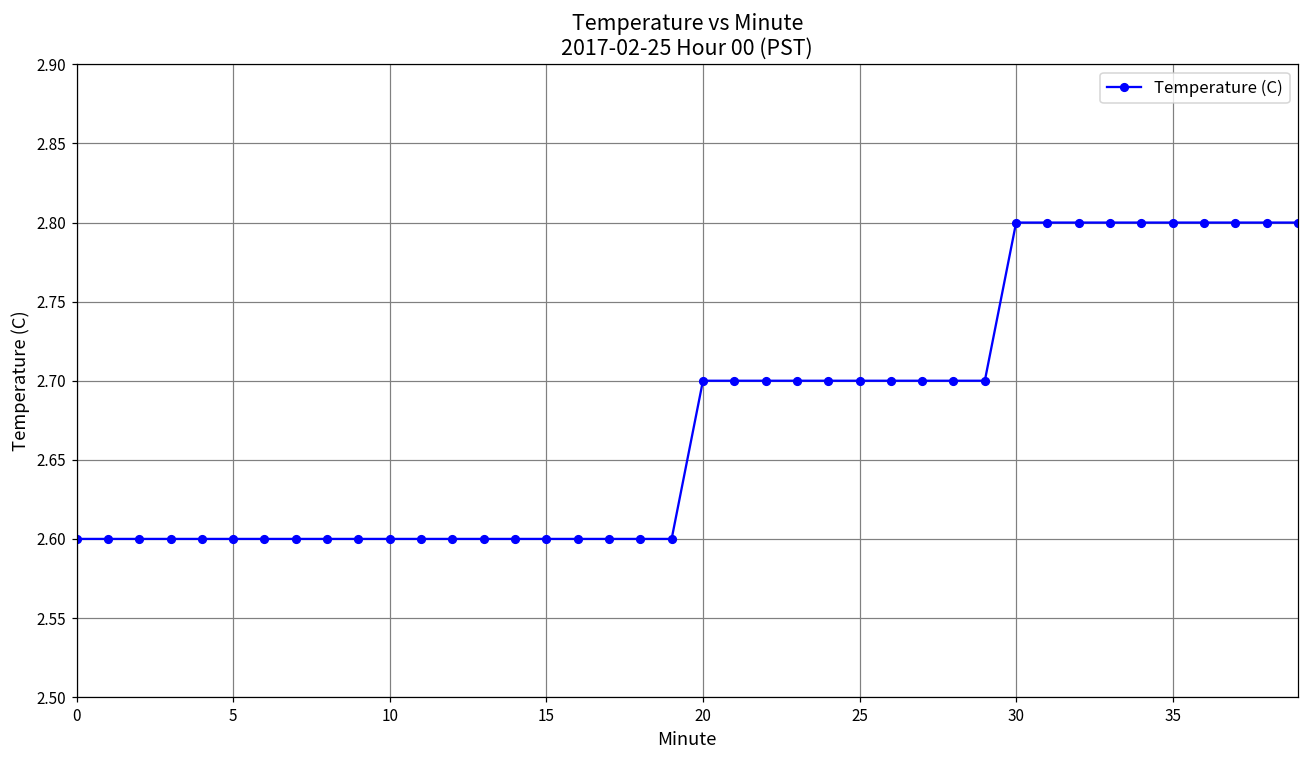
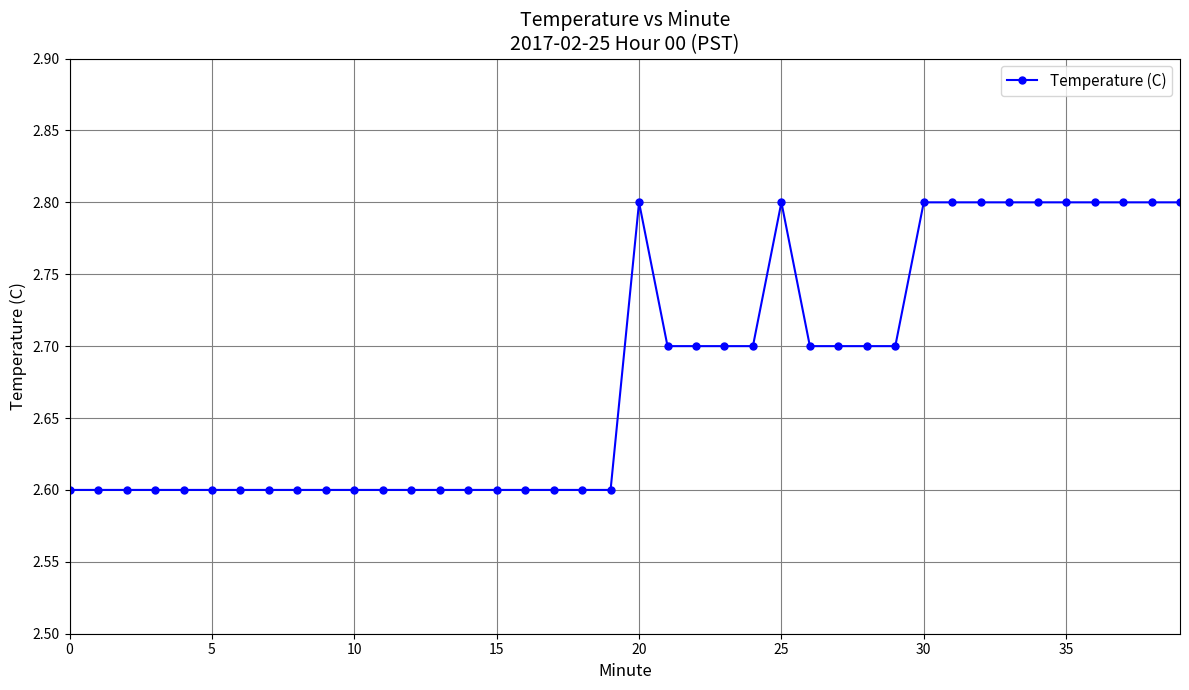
  {
    "0": 2.6,
    "5": 2.6,
    "10": 2.6,
    "15": 2.6,
-   "20": 2.7,
-   "25": 2.7,
+   "20": 2.8,
+   "25": 2.8,
    "30": 2.8,
    "35": 2.8
  }
